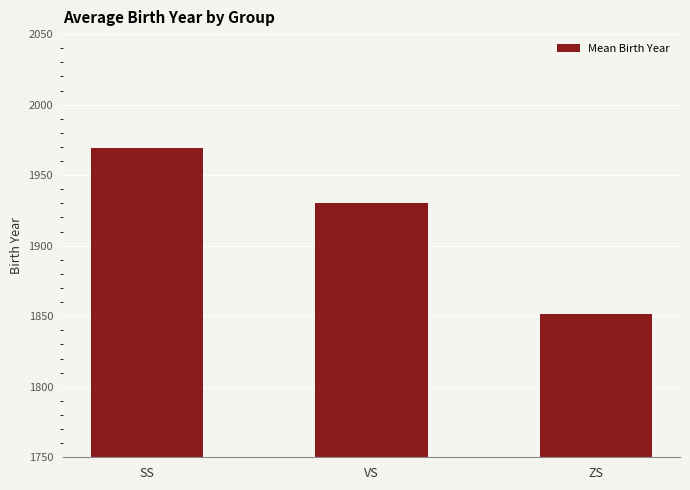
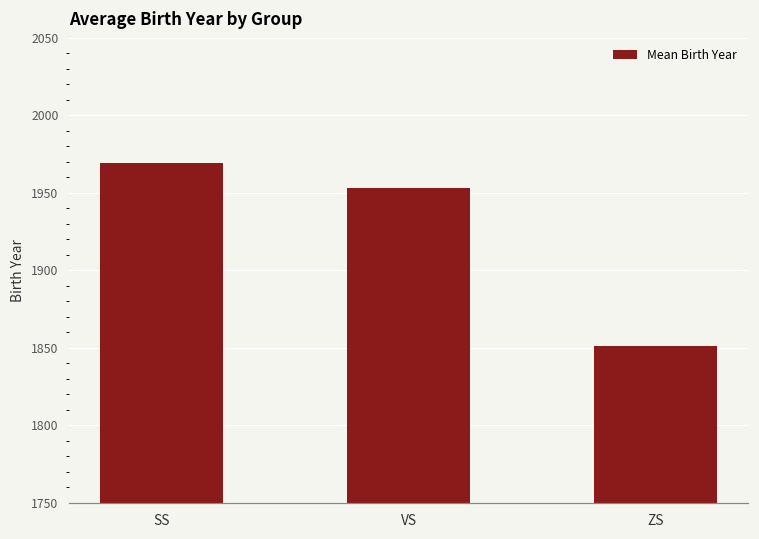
  {
    "SS": 1969,
-   "VS": 1930,
+   "VS": 1953,
    "ZS": 1851
  }
